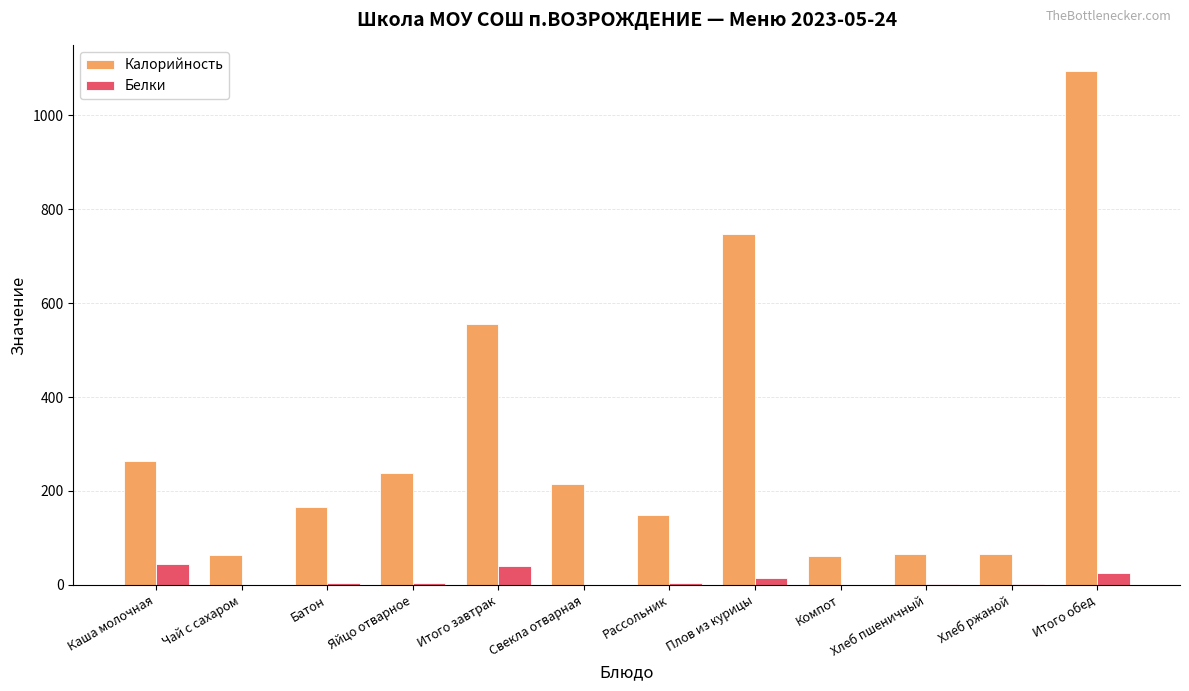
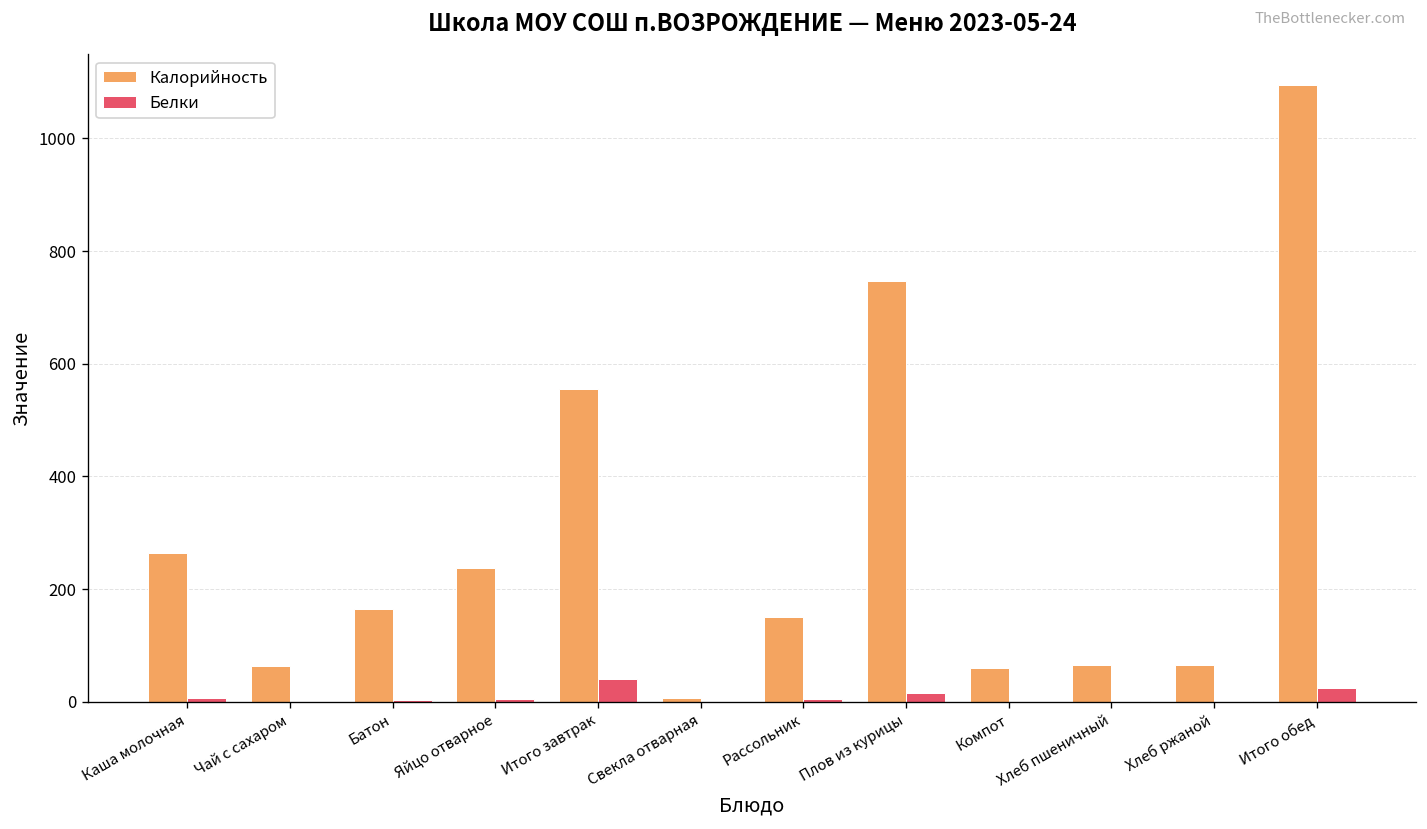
  {
    "Калорийность": {
      "Каша молочная": 260,
      "Чай с сахаром": 60,
      "Батон": 170,
      "Яйцо отварное": 240,
      "Итого завтрак": 560,
-     "Свекла отварная": 220,
+     "Свекла отварная": 10,
      "Рассольник": 150,
      "Плов из курицы": 750,
      "Компот": 60,
      "Хлеб пшеничный": 70,
      "Хлеб ржаной": 70,
      "Итого обед": 1090
    },
    "Белки": {
-     "Каша молочная": 50,
+     "Каша молочная": 10,
      "Чай с сахаром": 0,
      "Итого завтрак": 40,
      "Свекла отварная": 0,
      "Плов из курицы": 20,
      "Компот": 0,
      "Итого обед": 30
    }
  }
